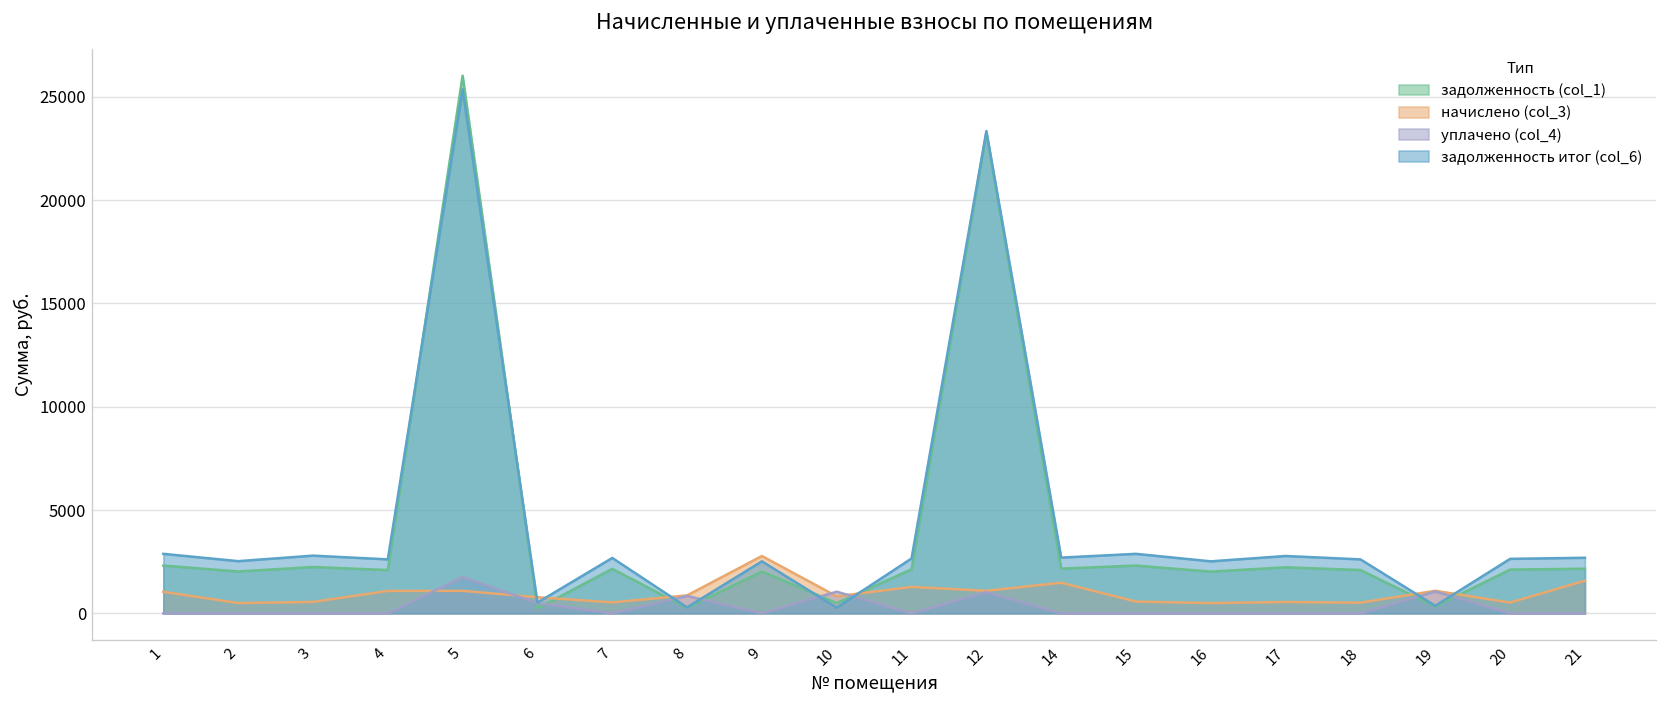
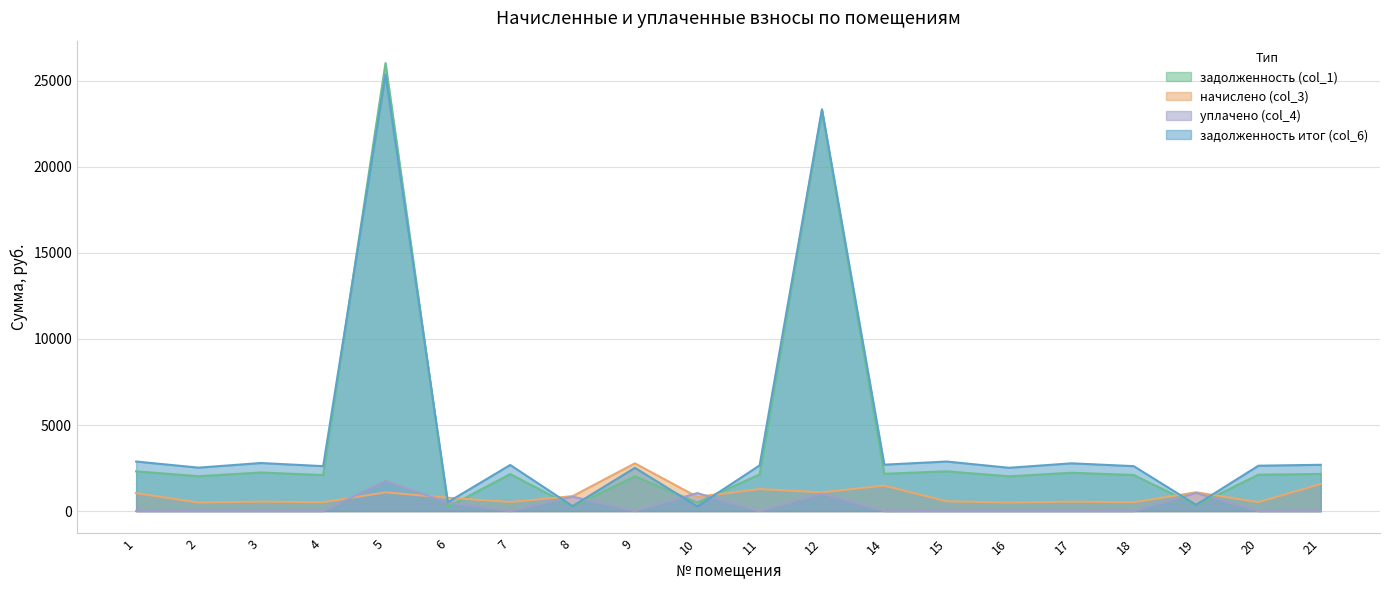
  {
    "начислено (col_3)": {
      "1": 1000,
      "2": 500,
      "3": 600,
-     "4": 1100,
+     "4": 500,
      "5": 1100,
      "6": 800,
      "7": 500,
      "9": 2800,
      "10": 800,
      "11": 1300,
      "14": 1500,
      "15": 600,
      "16": 500,
      "17": 500,
      "18": 500,
      "20": 500,
      "21": 1600
    }
  }
